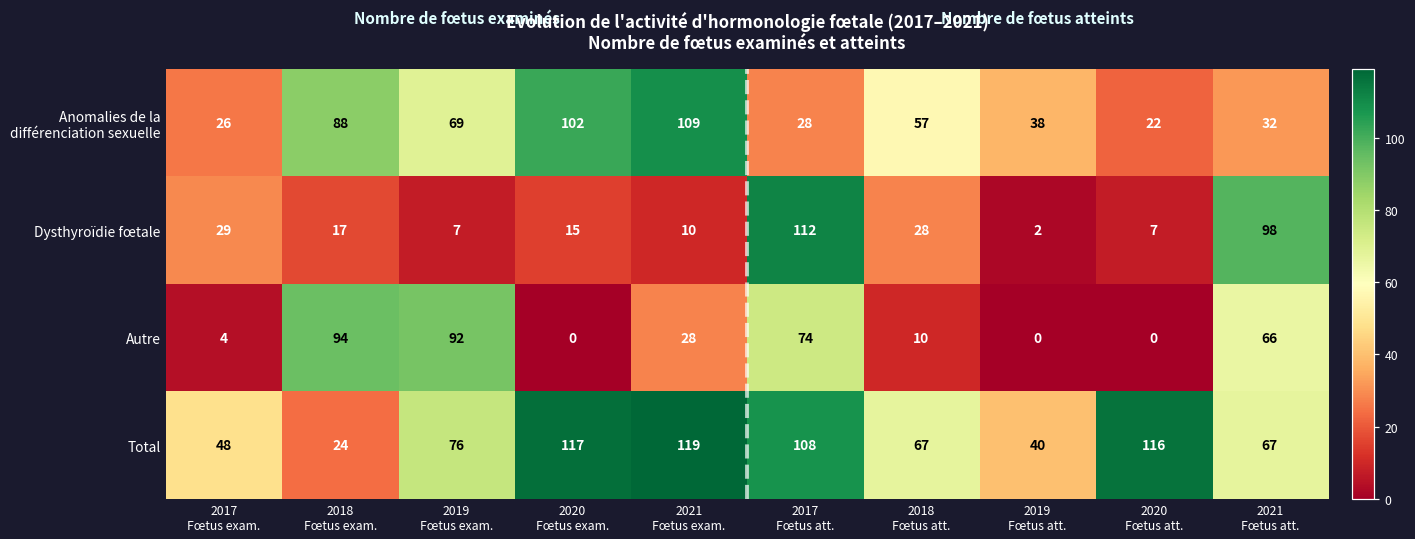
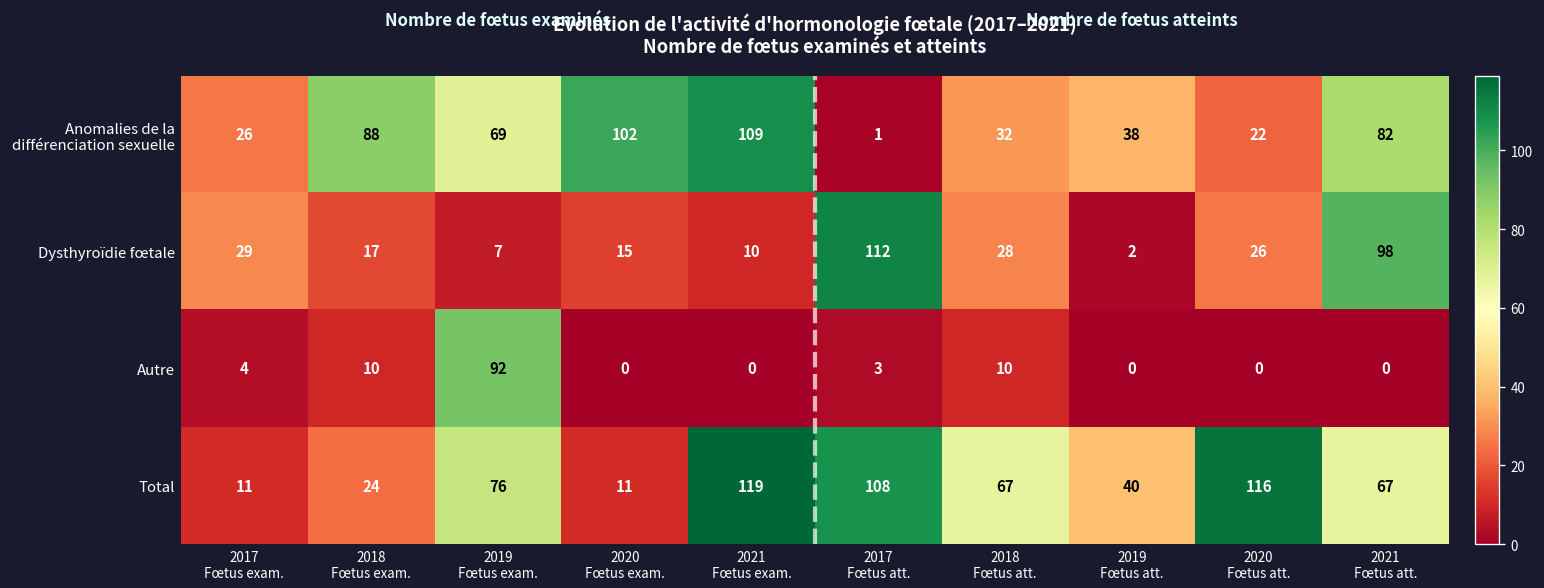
  {
    "Anomalies de la différenciation sexuelle": {
      "2017 Fœtus exam.": 26,
      "2018 Fœtus exam.": 88,
      "2019 Fœtus exam.": 69,
      "2020 Fœtus exam.": 102,
      "2021 Fœtus exam.": 109,
-     "2017 Fœtus att.": 28,
-     "2018 Fœtus att.": 57,
+     "2017 Fœtus att.": 1,
+     "2018 Fœtus att.": 32,
      "2019 Fœtus att.": 38,
      "2020 Fœtus att.": 22,
-     "2021 Fœtus att.": 32
+     "2021 Fœtus att.": 82
    },
    "Dysthyroïdie fœtale": {
      "2017 Fœtus exam.": 29,
      "2018 Fœtus exam.": 17,
      "2019 Fœtus exam.": 7,
      "2020 Fœtus exam.": 15,
      "2021 Fœtus exam.": 10,
      "2017 Fœtus att.": 112,
      "2018 Fœtus att.": 28,
      "2019 Fœtus att.": 2,
-     "2020 Fœtus att.": 7,
+     "2020 Fœtus att.": 26,
      "2021 Fœtus att.": 98
    },
    "Autre": {
      "2017 Fœtus exam.": 4,
-     "2018 Fœtus exam.": 94,
+     "2018 Fœtus exam.": 10,
      "2019 Fœtus exam.": 92,
      "2020 Fœtus exam.": 0,
-     "2021 Fœtus exam.": 28,
-     "2017 Fœtus att.": 74,
+     "2021 Fœtus exam.": 0,
+     "2017 Fœtus att.": 3,
      "2018 Fœtus att.": 10,
      "2019 Fœtus att.": 0,
      "2020 Fœtus att.": 0,
-     "2021 Fœtus att.": 66
+     "2021 Fœtus att.": 0
    },
    "Total": {
-     "2017 Fœtus exam.": 48,
+     "2017 Fœtus exam.": 11,
      "2018 Fœtus exam.": 24,
      "2019 Fœtus exam.": 76,
-     "2020 Fœtus exam.": 117,
+     "2020 Fœtus exam.": 11,
      "2021 Fœtus exam.": 119,
      "2017 Fœtus att.": 108,
      "2018 Fœtus att.": 67,
      "2019 Fœtus att.": 40,
      "2020 Fœtus att.": 116,
      "2021 Fœtus att.": 67
    }
  }
